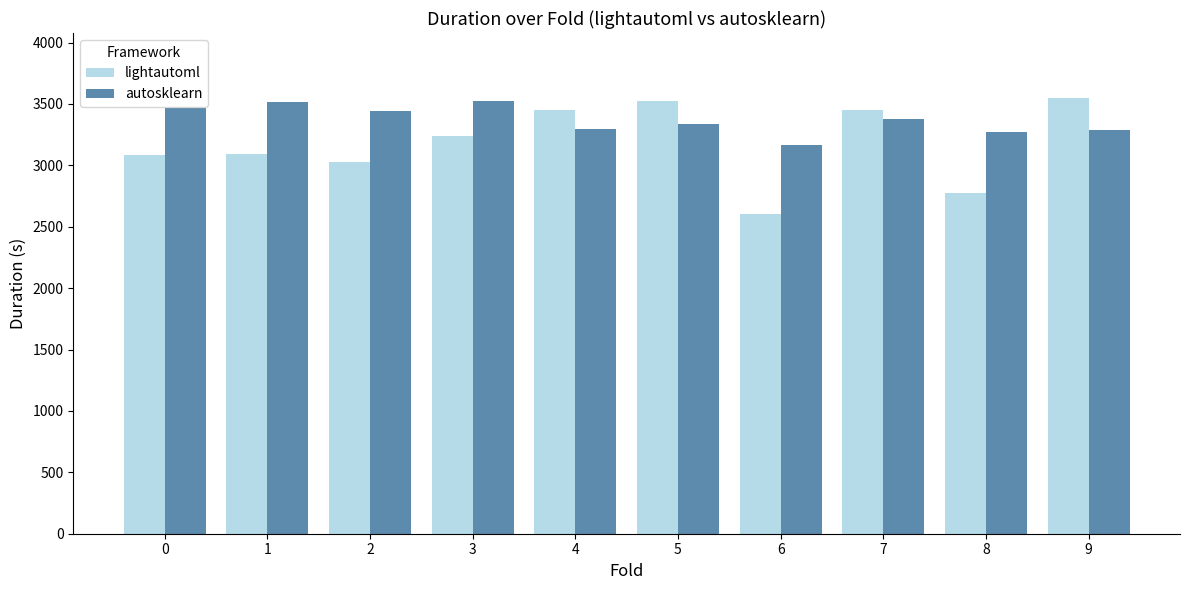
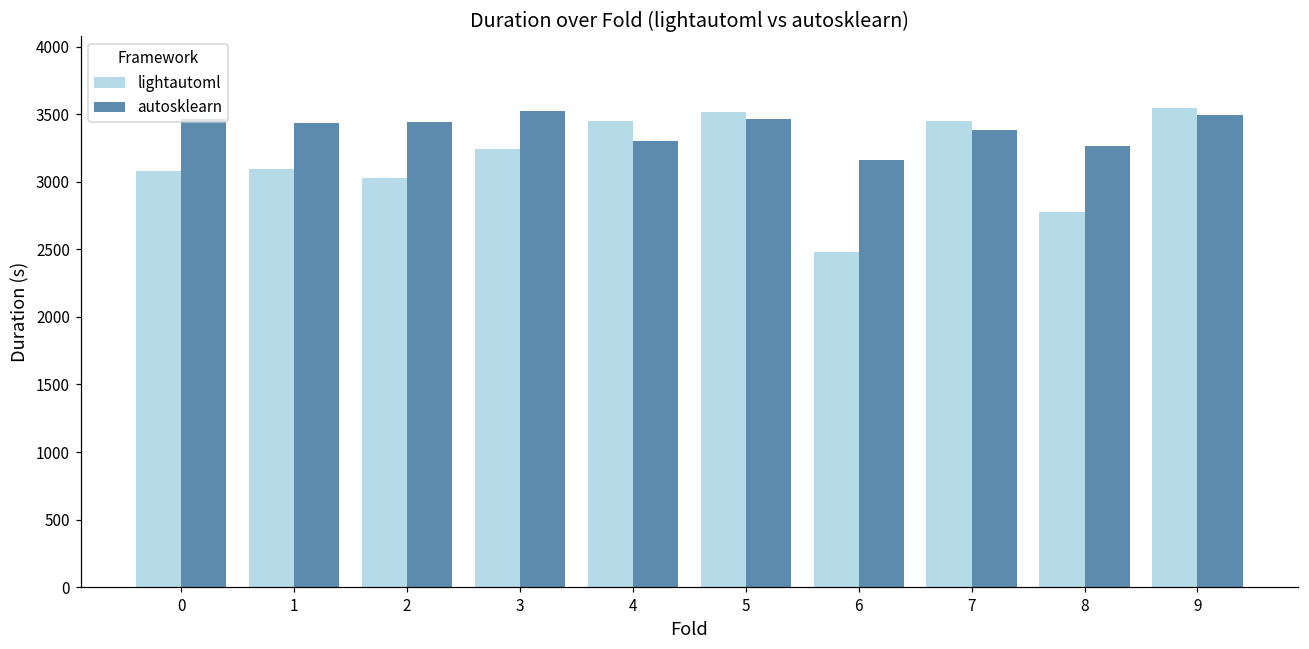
  {
    "lightautoml": {
      "0": 3080,
      "1": 3100,
      "2": 3030,
      "3": 3240,
      "4": 3450,
      "5": 3520,
-     "6": 2600,
+     "6": 2480,
      "7": 3450,
      "8": 2780,
      "9": 3550
    },
    "autosklearn": {
      "0": 3460,
-     "1": 3520,
+     "1": 3440,
      "2": 3450,
      "3": 3530,
      "4": 3300,
-     "5": 3330,
+     "5": 3470,
      "6": 3160,
      "7": 3380,
      "8": 3270,
-     "9": 3290
+     "9": 3500
    }
  }
